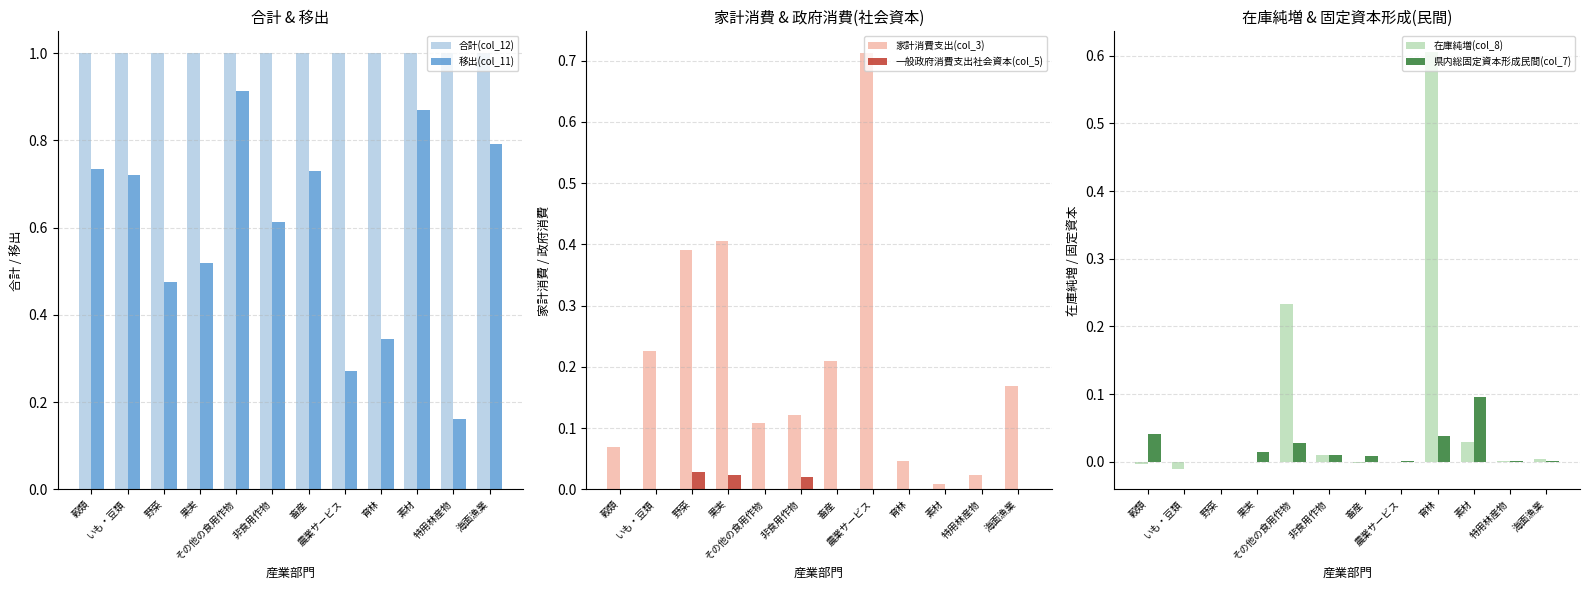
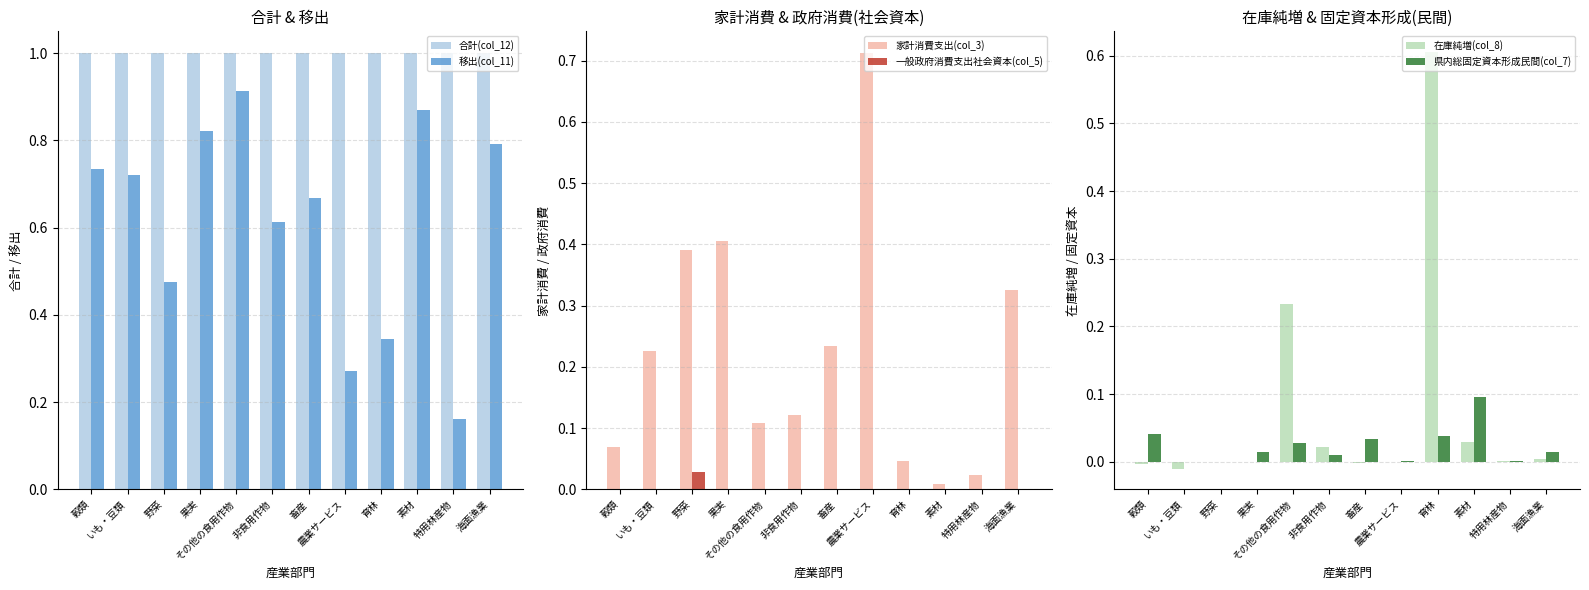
  {
    "合計 & 移出": {
      "合計(col_12)": {
        "穀類": 1.00,
        "いも・豆類": 1.00,
        "野菜": 1.00,
        "果実": 1.00,
        "その他の食用作物": 1.00,
        "非食用作物": 1.00,
        "畜産": 1.00,
        "農業サービス": 1.00,
        "育林": 1.00,
        "素材": 1.00
      },
      "移出(col_11)": {
        "穀類": 0.74,
        "いも・豆類": 0.72,
        "野菜": 0.48,
-       "果実": 0.52,
+       "果実": 0.82,
        "その他の食用作物": 0.91,
        "非食用作物": 0.61,
-       "畜産": 0.73,
+       "畜産": 0.67,
        "農業サービス": 0.27,
        "育林": 0.35,
        "素材": 0.87,
        "特用林産物": 0.16,
        "海面漁業": 0.79
      }
    },
    "家計消費 & 政府消費(社会資本)": {
      "家計消費支出(col_3)": {
        "穀類": 0.07,
        "いも・豆類": 0.23,
        "野菜": 0.39,
        "果実": 0.41,
        "その他の食用作物": 0.11,
        "非食用作物": 0.12,
-       "畜産": 0.21,
+       "畜産": 0.23,
        "育林": 0.05,
        "素材": 0.01,
        "特用林産物": 0.02,
-       "海面漁業": 0.17
+       "海面漁業": 0.33
      },
      "一般政府消費支出社会資本(col_5)": {
        "野菜": 0.03,
-       "果実": 0.02,
-       "非食用作物": 0.02
+       "果実": 0.00,
+       "非食用作物": 0.00
      }
    },
    "在庫純増 & 固定資本形成(民間)": {
      "在庫純増(col_8)": {
        "いも・豆類": -0.01,
        "その他の食用作物": 0.23,
-       "非食用作物": 0.01,
+       "非食用作物": 0.02,
        "素材": 0.03
      },
      "県内総固定資本形成民間(col_7)": {
        "穀類": 0.04,
        "果実": 0.01,
        "その他の食用作物": 0.03,
        "非食用作物": 0.01,
-       "畜産": 0.01,
+       "畜産": 0.03,
        "育林": 0.04,
        "素材": 0.10,
-       "海面漁業": 0.00
+       "海面漁業": 0.01
      }
    }
  }
